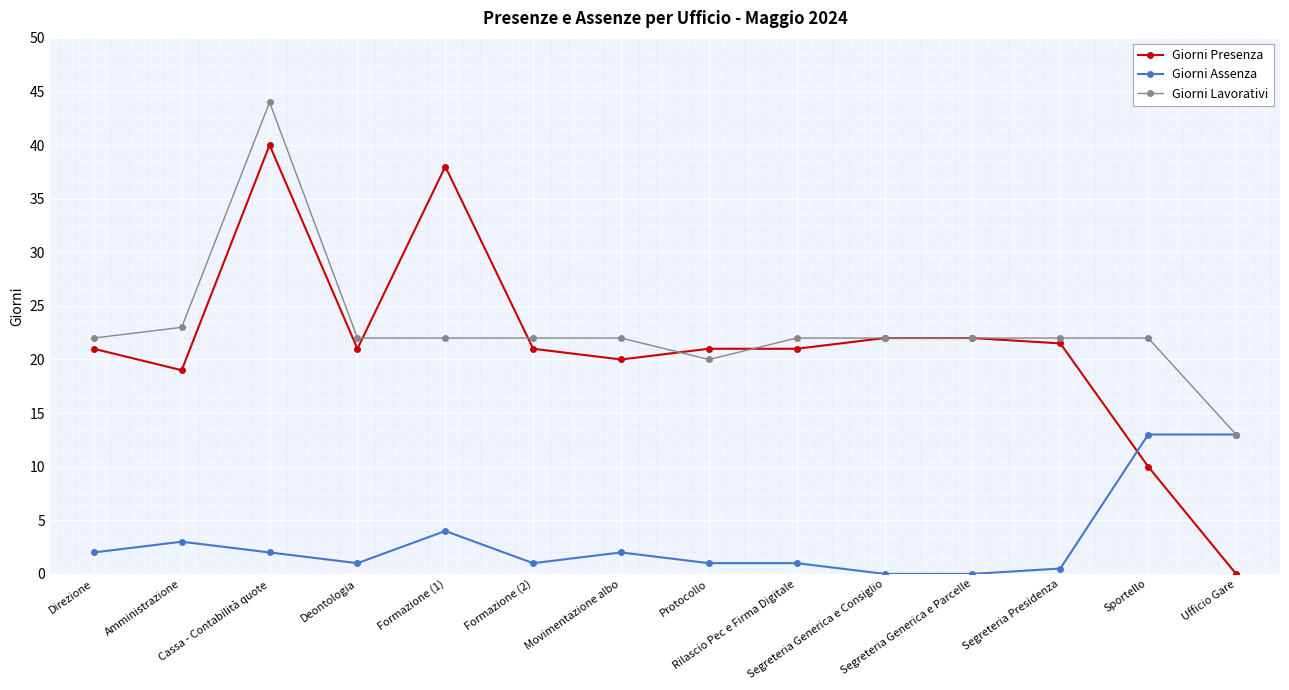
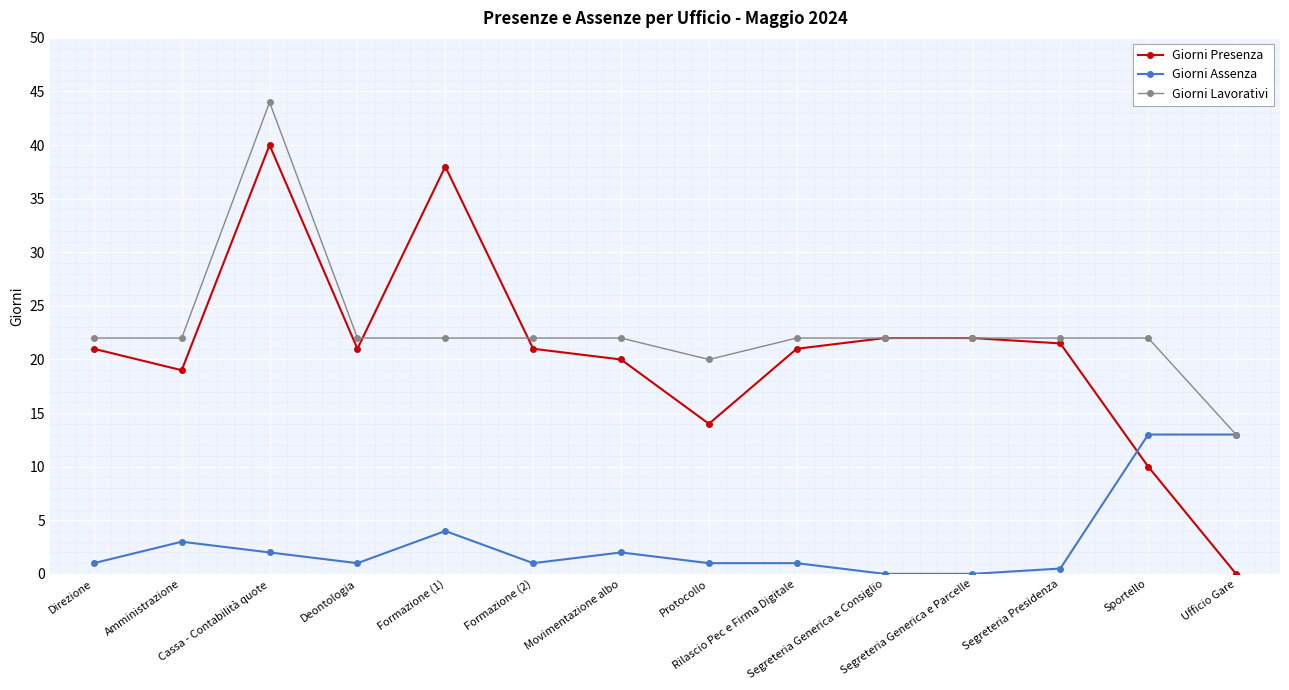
  {
    "Giorni Presenza": {
      "Direzione": 21,
      "Amministrazione": 19,
      "Cassa - Contabilità quote": 40,
      "Deontologia": 21,
      "Formazione (1)": 38,
      "Formazione (2)": 21,
      "Movimentazione albo": 20,
-     "Protocollo": 21,
+     "Protocollo": 14,
      "Rilascio Pec e Firma Digitale": 21,
      "Segreteria Presidenza": 21.5,
      "Sportello": 10,
      "Ufficio Gare": 0
    },
    "Giorni Assenza": {
-     "Direzione": 2,
+     "Direzione": 1,
      "Amministrazione": 3,
      "Cassa - Contabilità quote": 2,
      "Deontologia": 1,
      "Formazione (1)": 4,
      "Formazione (2)": 1,
      "Movimentazione albo": 2,
      "Protocollo": 1,
      "Rilascio Pec e Firma Digitale": 1,
      "Segreteria Generica e Consiglio": 0,
      "Segreteria Generica e Parcelle": 0,
      "Segreteria Presidenza": 0.5,
      "Sportello": 13
    },
    "Giorni Lavorativi": {
      "Direzione": 22,
-     "Amministrazione": 23,
+     "Amministrazione": 22,
      "Cassa - Contabilità quote": 44,
      "Deontologia": 22,
      "Formazione (1)": 22,
      "Formazione (2)": 22,
      "Movimentazione albo": 22,
      "Protocollo": 20,
      "Rilascio Pec e Firma Digitale": 22,
      "Segreteria Presidenza": 22,
      "Sportello": 22
    }
  }
